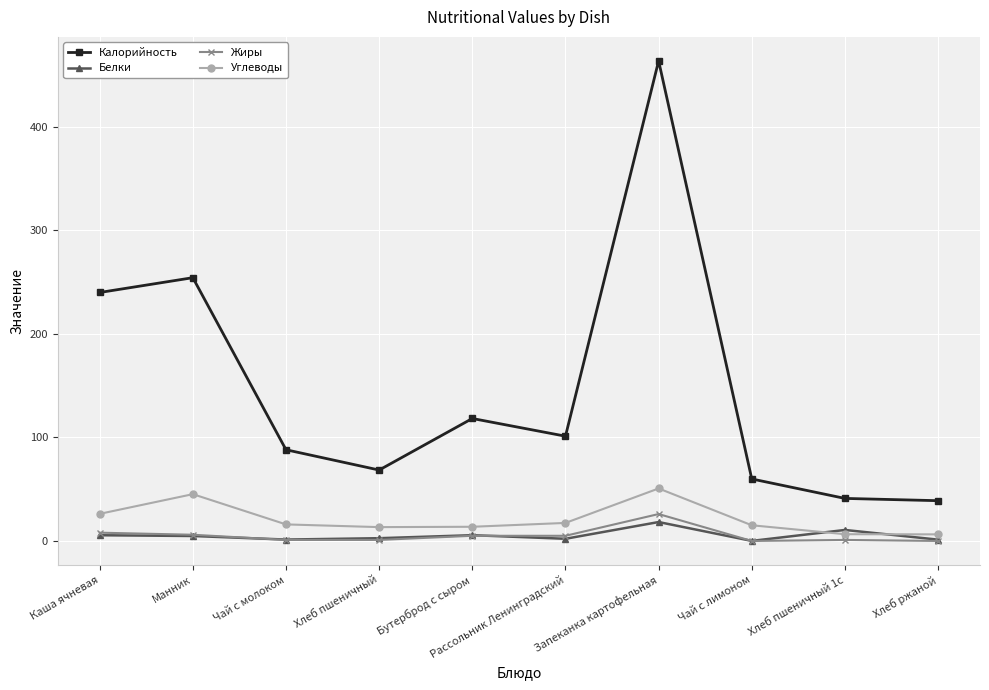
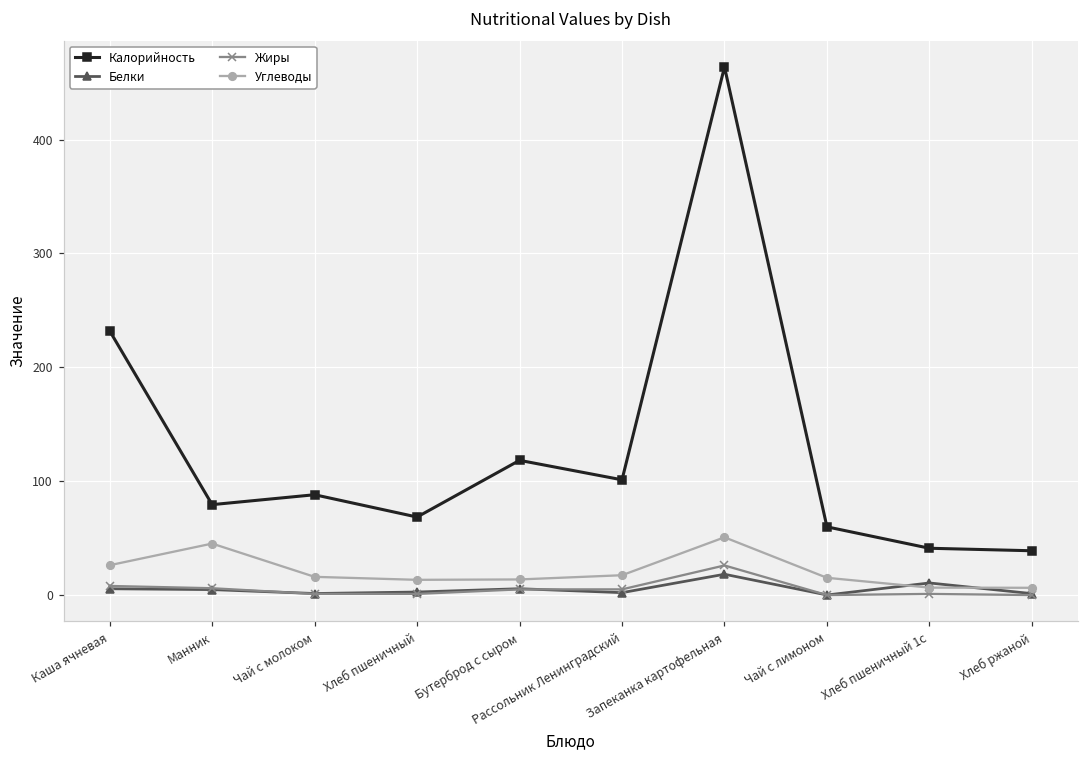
  {
    "Калорийность": {
-     "Каша ячневая": 240,
-     "Манник": 254,
+     "Каша ячневая": 232,
+     "Манник": 79,
      "Чай с молоком": 88,
      "Хлеб пшеничный": 69,
      "Бутерброд с сыром": 118,
      "Рассольник Ленинградский": 101,
      "Запеканка картофельная": 464,
      "Чай с лимоном": 60,
      "Хлеб пшеничный 1с": 41,
      "Хлеб ржаной": 39
    },
    "Белки": {
      "Рассольник Ленинградский": 2,
      "Запеканка картофельная": 18,
      "Хлеб пшеничный 1с": 11
    }
  }
